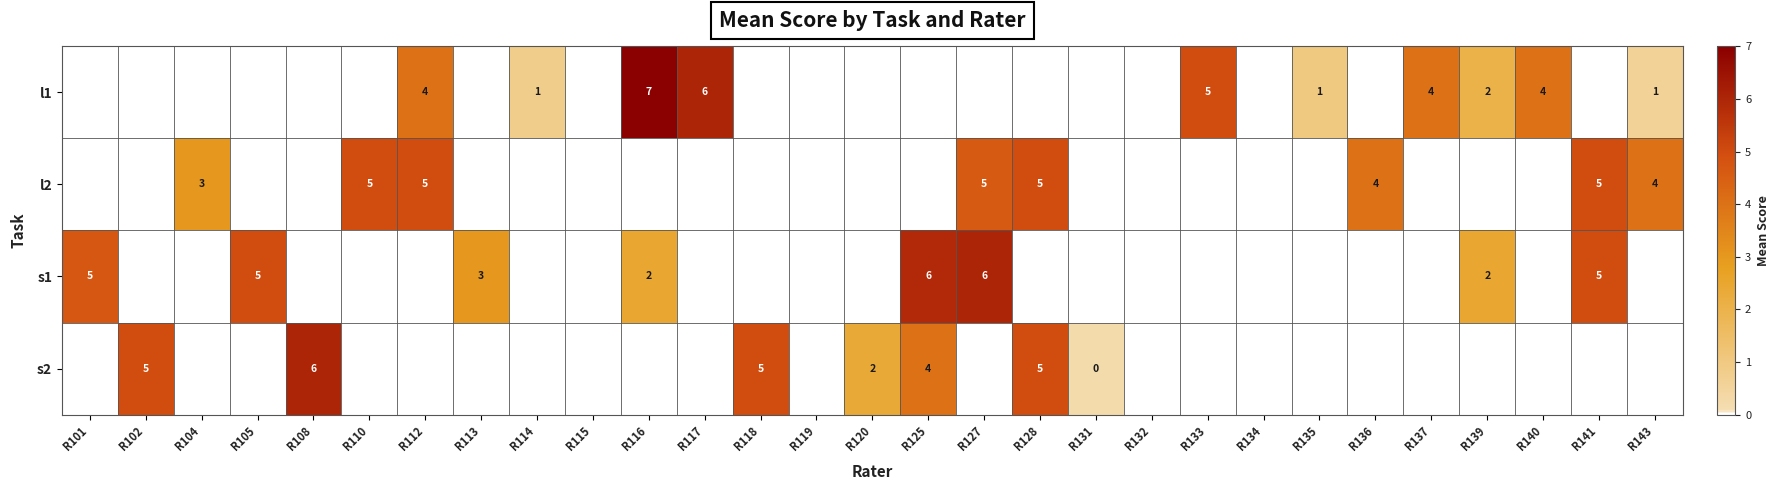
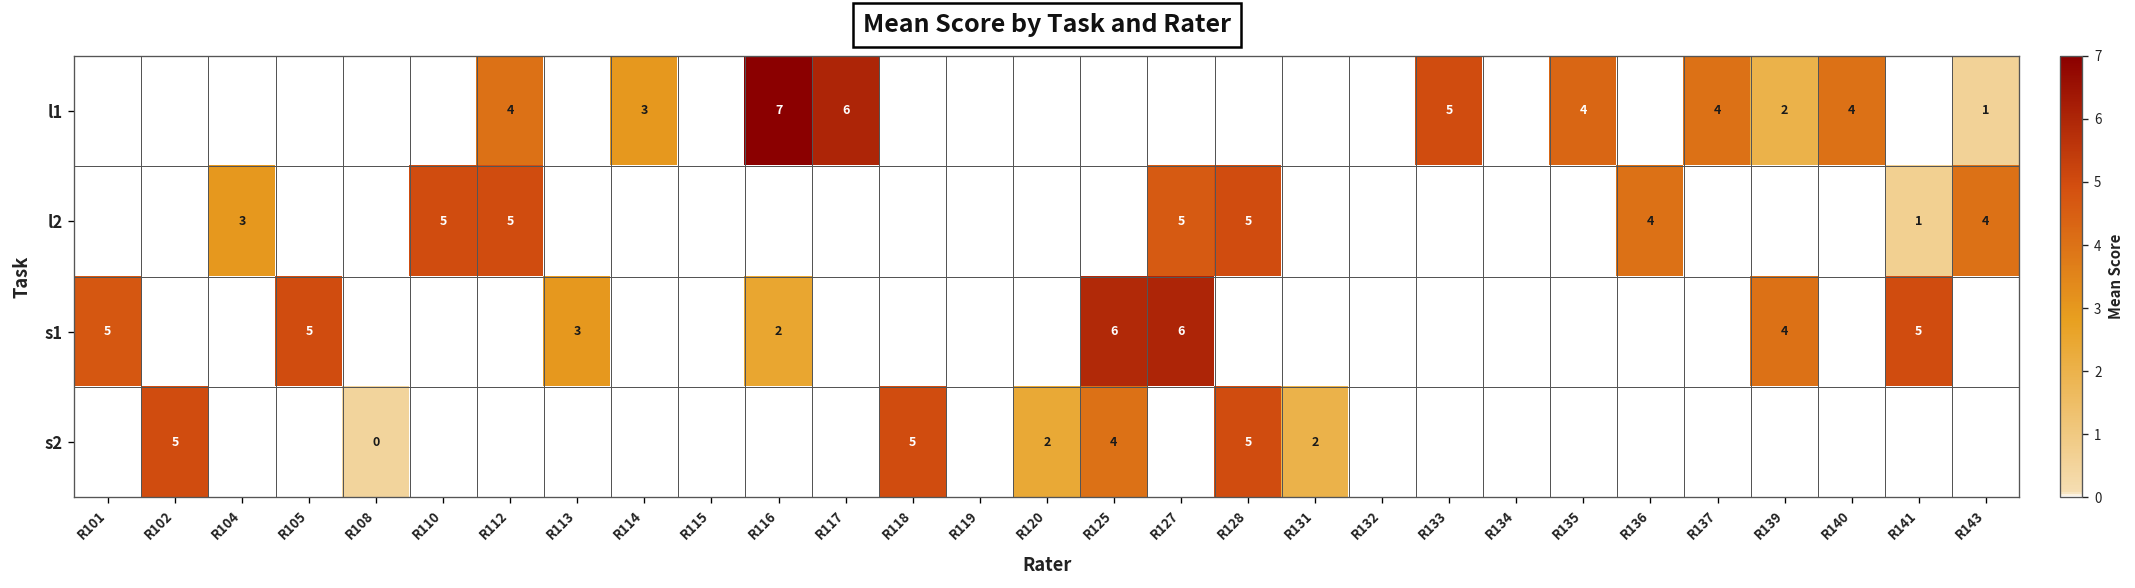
  {
    "l1": {
      "R112": 4,
-     "R114": 1,
+     "R114": 3,
      "R116": 7,
      "R117": 6,
      "R133": 5,
-     "R135": 1,
+     "R135": 4,
      "R137": 4,
      "R139": 2,
      "R140": 4,
      "R143": 1
    },
    "l2": {
      "R104": 3,
      "R110": 5,
      "R112": 5,
      "R127": 5,
      "R128": 5,
      "R136": 4,
-     "R141": 5,
+     "R141": 1,
      "R143": 4
    },
    "s1": {
      "R101": 5,
      "R105": 5,
      "R113": 3,
      "R116": 2,
      "R125": 6,
      "R127": 6,
-     "R139": 2,
+     "R139": 4,
      "R141": 5
    },
    "s2": {
      "R102": 5,
-     "R108": 6,
+     "R108": 0,
      "R118": 5,
      "R120": 2,
      "R125": 4,
      "R128": 5,
-     "R131": 0
+     "R131": 2
    }
  }
